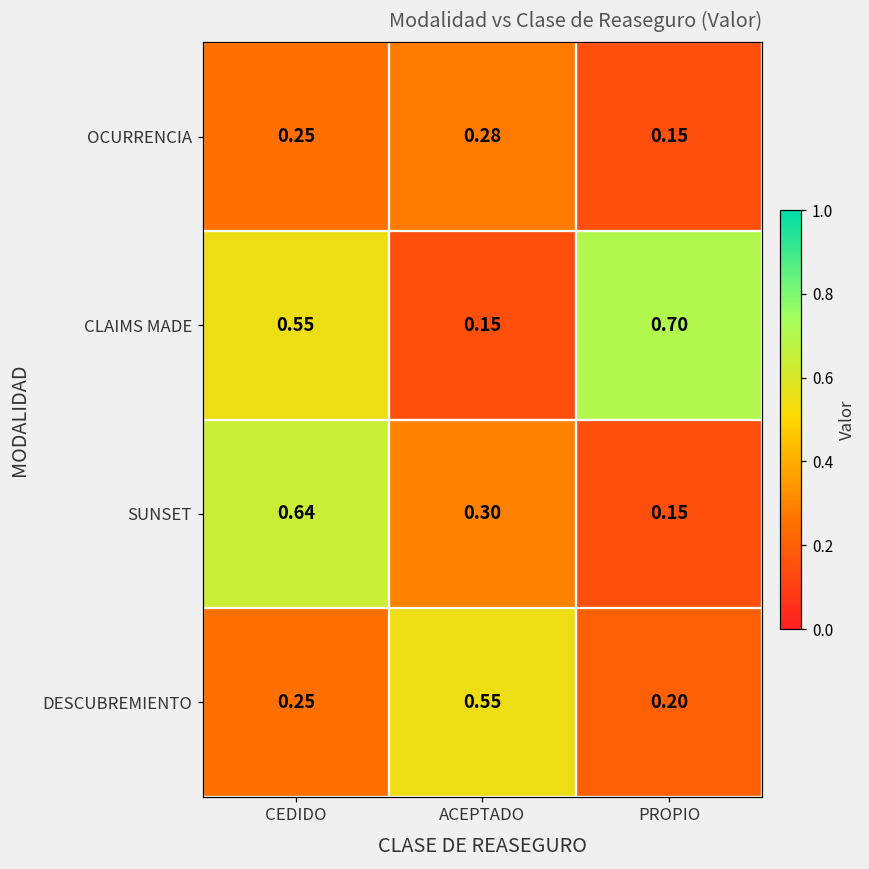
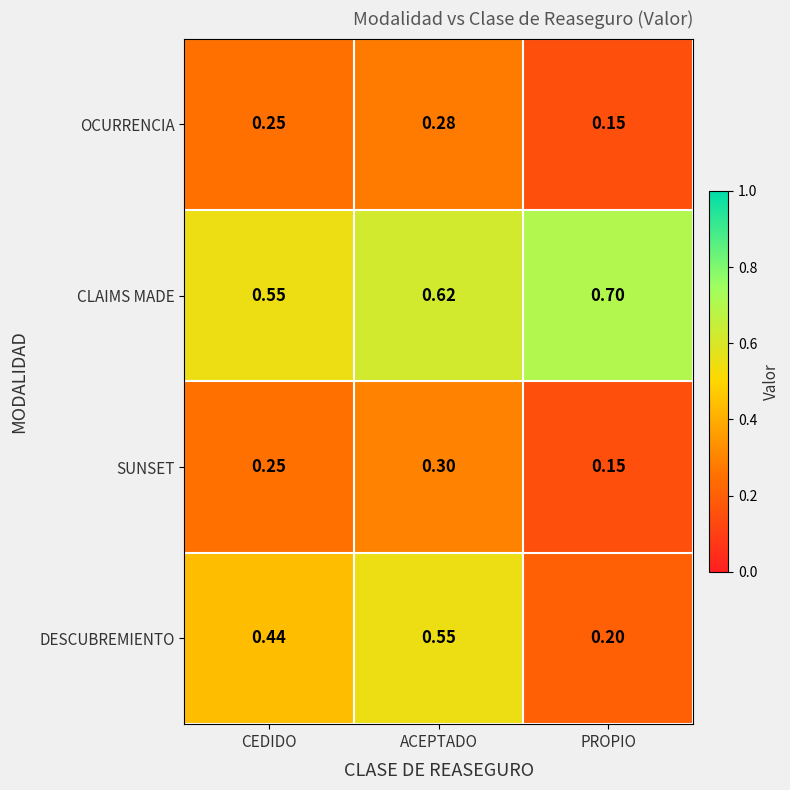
  {
    "OCURRENCIA": {
      "CEDIDO": 0.25,
      "ACEPTADO": 0.28,
      "PROPIO": 0.15
    },
    "CLAIMS MADE": {
      "CEDIDO": 0.55,
-     "ACEPTADO": 0.15,
+     "ACEPTADO": 0.62,
      "PROPIO": 0.70
    },
    "SUNSET": {
-     "CEDIDO": 0.64,
+     "CEDIDO": 0.25,
      "ACEPTADO": 0.30,
      "PROPIO": 0.15
    },
    "DESCUBREMIENTO": {
-     "CEDIDO": 0.25,
+     "CEDIDO": 0.44,
      "ACEPTADO": 0.55,
      "PROPIO": 0.20
    }
  }
